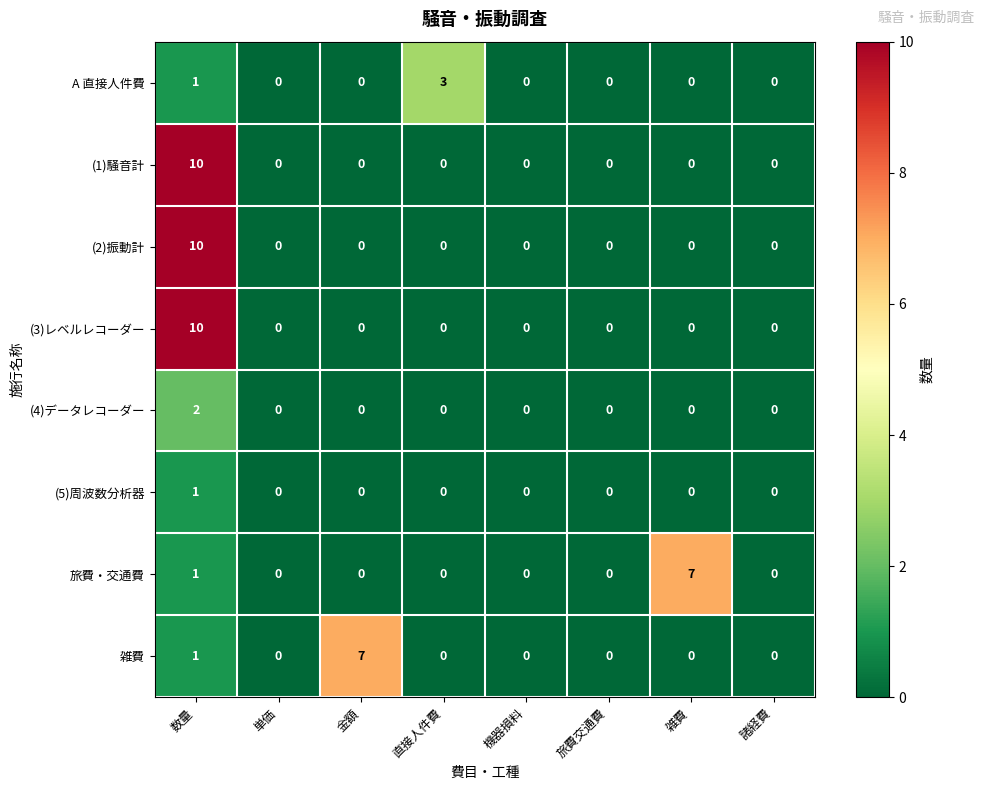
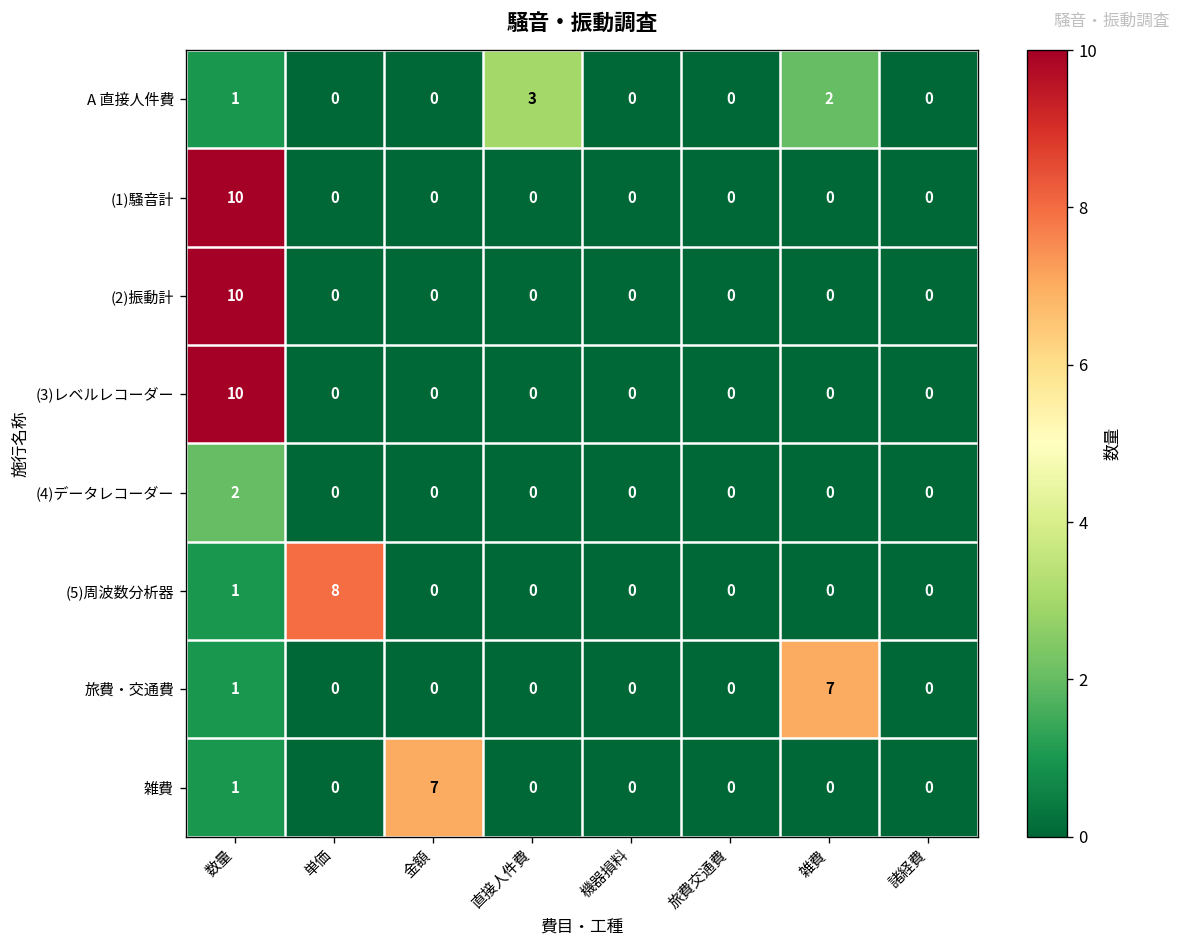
  {
    "A 直接人件費": {
      "数量": 1,
      "単価": 0,
      "金額": 0,
      "直接人件費": 3,
      "機器損料": 0,
      "旅費交通費": 0,
-     "雑費": 0,
+     "雑費": 2,
      "諸経費": 0
    },
    "(1)騒音計": {
      "数量": 10,
      "単価": 0,
      "金額": 0,
      "直接人件費": 0,
      "機器損料": 0,
      "旅費交通費": 0,
      "雑費": 0,
      "諸経費": 0
    },
    "(2)振動計": {
      "数量": 10,
      "単価": 0,
      "金額": 0,
      "直接人件費": 0,
      "機器損料": 0,
      "旅費交通費": 0,
      "雑費": 0,
      "諸経費": 0
    },
    "(3)レベルレコーダー": {
      "数量": 10,
      "単価": 0,
      "金額": 0,
      "直接人件費": 0,
      "機器損料": 0,
      "旅費交通費": 0,
      "雑費": 0,
      "諸経費": 0
    },
    "(4)データレコーダー": {
      "数量": 2,
      "単価": 0,
      "金額": 0,
      "直接人件費": 0,
      "機器損料": 0,
      "旅費交通費": 0,
      "雑費": 0,
      "諸経費": 0
    },
    "(5)周波数分析器": {
      "数量": 1,
-     "単価": 0,
+     "単価": 8,
      "金額": 0,
      "直接人件費": 0,
      "機器損料": 0,
      "旅費交通費": 0,
      "雑費": 0,
      "諸経費": 0
    },
    "旅費・交通費": {
      "数量": 1,
      "単価": 0,
      "金額": 0,
      "直接人件費": 0,
      "機器損料": 0,
      "旅費交通費": 0,
      "雑費": 7,
      "諸経費": 0
    },
    "雑費": {
      "数量": 1,
      "単価": 0,
      "金額": 7,
      "直接人件費": 0,
      "機器損料": 0,
      "旅費交通費": 0,
      "雑費": 0,
      "諸経費": 0
    }
  }
